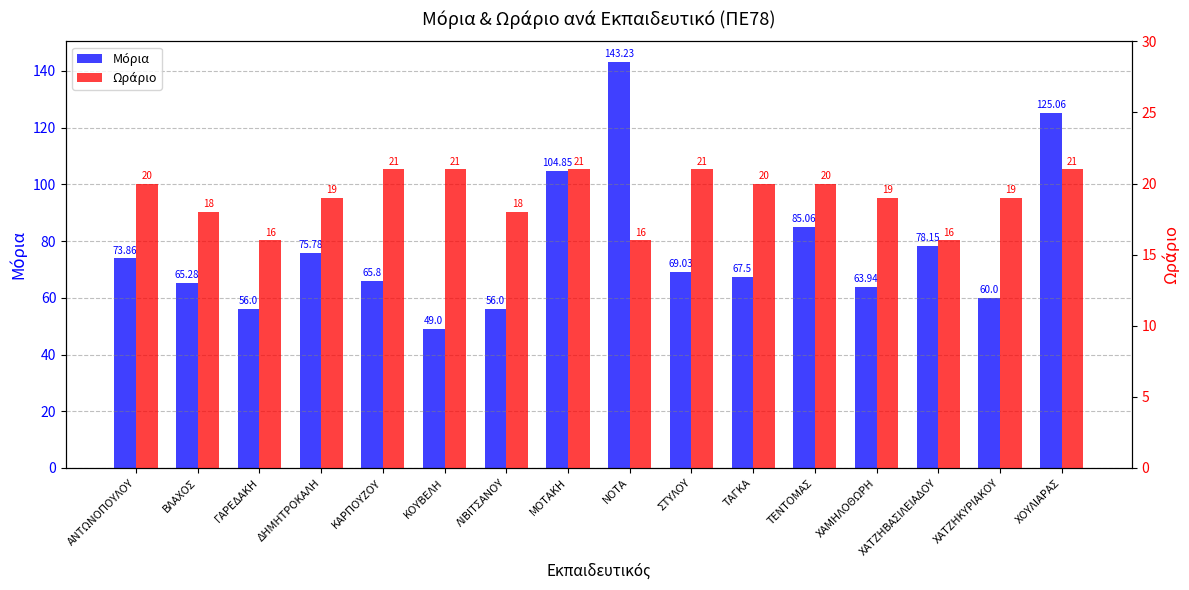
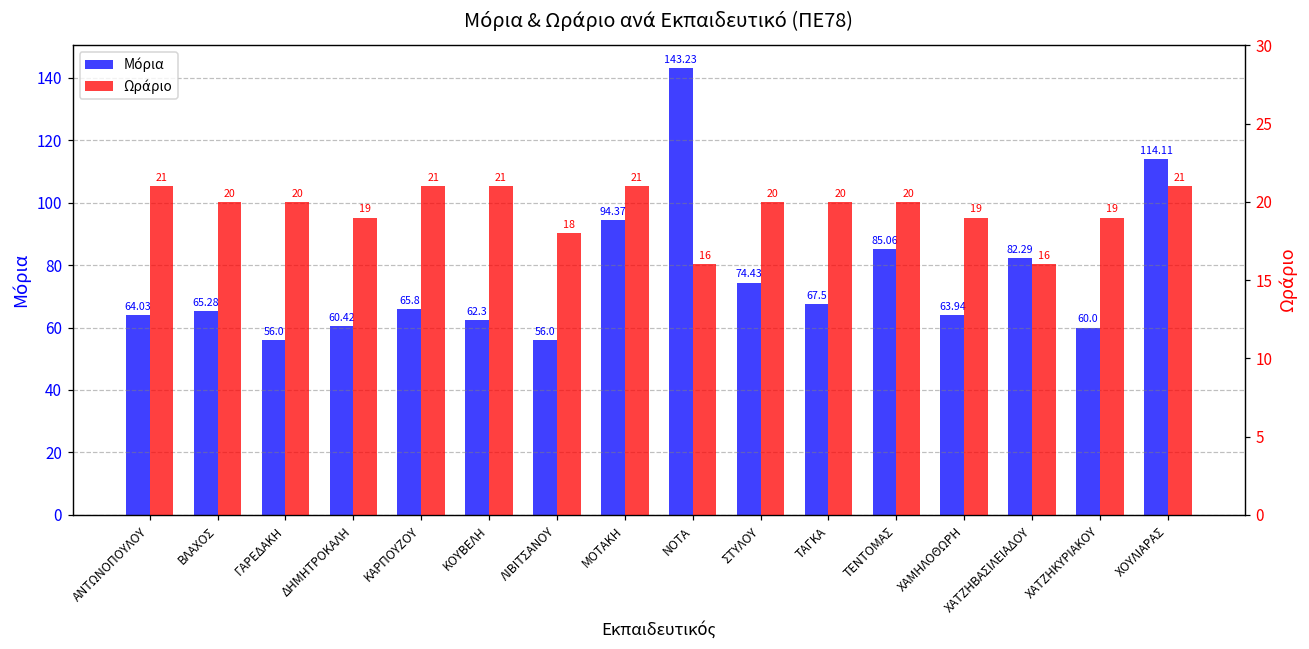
  {
    "Μόρια": {
-     "ΑΝΤΩΝΟΠΟΥΛΟΥ": 73.86,
+     "ΑΝΤΩΝΟΠΟΥΛΟΥ": 64.03,
      "ΒΛΑΧΟΣ": 65.28,
      "ΓΑΡΕΔΑΚΗ": 56.0,
-     "ΔΗΜΗΤΡΟΚΑΛΗ": 75.78,
+     "ΔΗΜΗΤΡΟΚΑΛΗ": 60.42,
      "ΚΑΡΠΟΥΖΟΥ": 65.8,
-     "ΚΟΥΒΕΛΗ": 49.0,
+     "ΚΟΥΒΕΛΗ": 62.3,
      "ΛΙΒΙΤΣΑΝΟΥ": 56.0,
-     "ΜΟΤΑΚΗ": 104.85,
+     "ΜΟΤΑΚΗ": 94.37,
      "ΝΟΤΑ": 143.23,
-     "ΣΤΥΛΟΥ": 69.03,
+     "ΣΤΥΛΟΥ": 74.43,
      "ΤΑΓΚΑ": 67.5,
      "ΤΕΝΤΟΜΑΣ": 85.06,
      "ΧΑΜΗΛΟΘΩΡΗ": 63.94,
-     "ΧΑΤΖΗΒΑΣΙΛΕΙΑΔΟΥ": 78.15,
+     "ΧΑΤΖΗΒΑΣΙΛΕΙΑΔΟΥ": 82.29,
      "ΧΑΤΖΗΚΥΡΙΑΚΟΥ": 60.0,
-     "ΧΟΥΛΙΑΡΑΣ": 125.06
+     "ΧΟΥΛΙΑΡΑΣ": 114.11
    },
    "Ωράριο": {
-     "ΑΝΤΩΝΟΠΟΥΛΟΥ": 20,
-     "ΒΛΑΧΟΣ": 18,
-     "ΓΑΡΕΔΑΚΗ": 16,
+     "ΑΝΤΩΝΟΠΟΥΛΟΥ": 21,
+     "ΒΛΑΧΟΣ": 20,
+     "ΓΑΡΕΔΑΚΗ": 20,
      "ΔΗΜΗΤΡΟΚΑΛΗ": 19,
      "ΚΑΡΠΟΥΖΟΥ": 21,
      "ΚΟΥΒΕΛΗ": 21,
      "ΛΙΒΙΤΣΑΝΟΥ": 18,
      "ΜΟΤΑΚΗ": 21,
      "ΝΟΤΑ": 16,
-     "ΣΤΥΛΟΥ": 21,
+     "ΣΤΥΛΟΥ": 20,
      "ΤΑΓΚΑ": 20,
      "ΤΕΝΤΟΜΑΣ": 20,
      "ΧΑΜΗΛΟΘΩΡΗ": 19,
      "ΧΑΤΖΗΒΑΣΙΛΕΙΑΔΟΥ": 16,
      "ΧΑΤΖΗΚΥΡΙΑΚΟΥ": 19,
      "ΧΟΥΛΙΑΡΑΣ": 21
    }
  }
